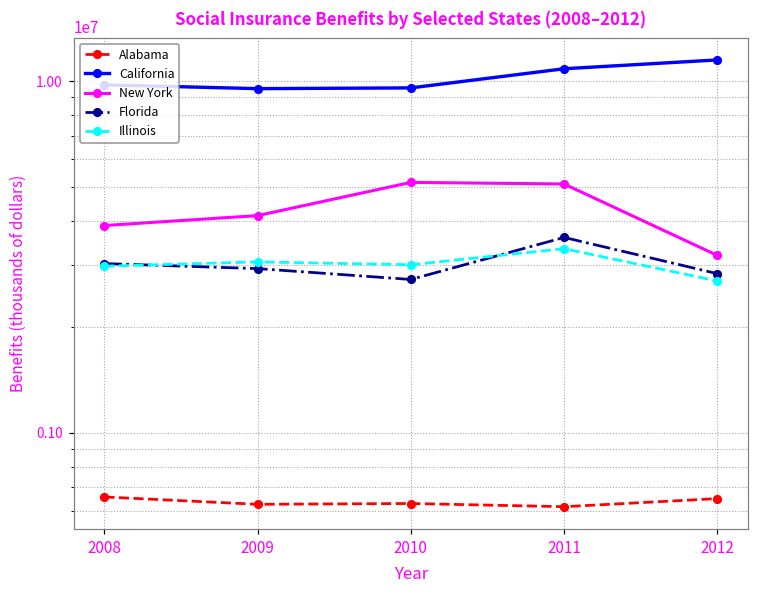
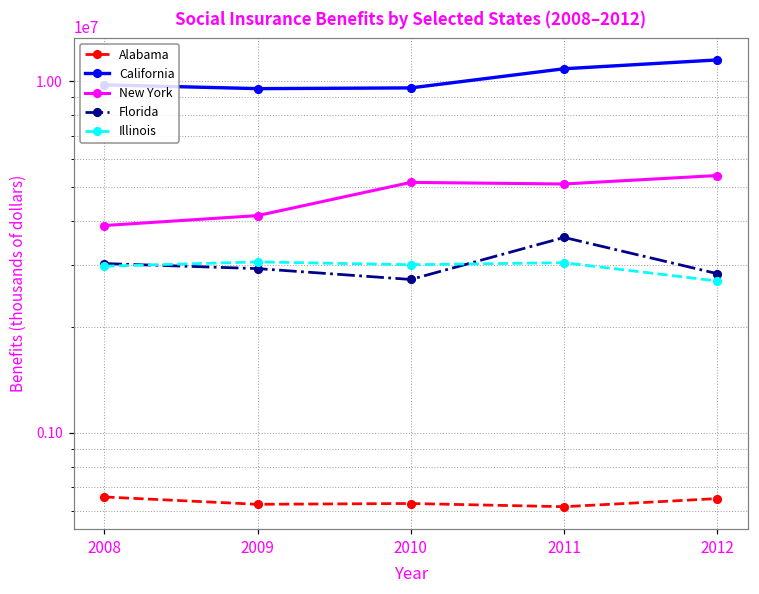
  {
    "Alabama": {
      "2008": 660000,
      "2009": 630000,
      "2010": 630000,
      "2011": 620000,
      "2012": 650000
    },
    "California": {
      "2009": 9500000,
      "2010": 9600000,
      "2011": 10900000,
      "2012": 11500000
    },
    "New York": {
      "2008": 3900000,
      "2009": 4100000,
      "2010": 5200000,
      "2011": 5100000,
-     "2012": 3200000
+     "2012": 5400000
    },
    "Florida": {
      "2009": 2900000,
      "2010": 2700000,
      "2011": 3600000,
      "2012": 2800000
    },
    "Illinois": {
      "2009": 3100000,
      "2010": 3000000,
-     "2011": 3300000,
+     "2011": 3000000,
      "2012": 2700000
    }
  }
